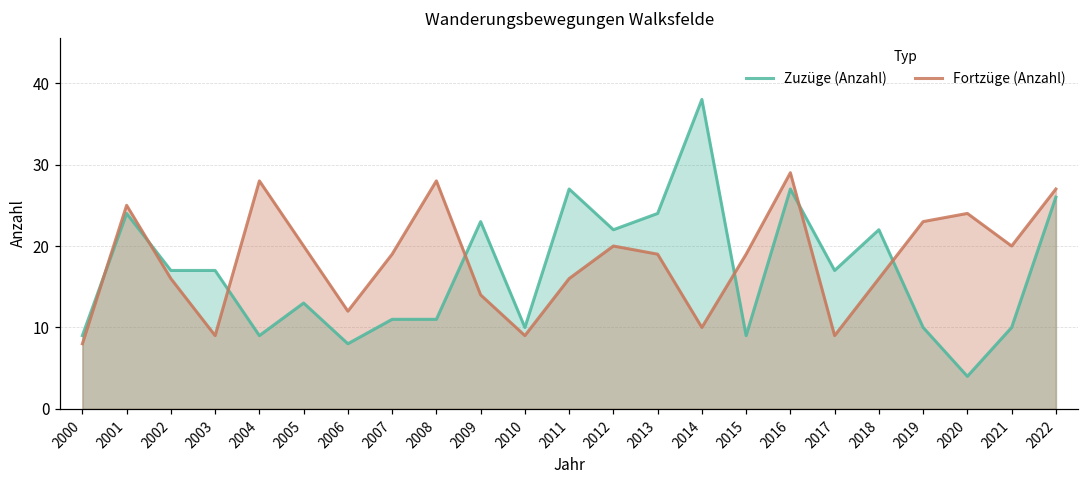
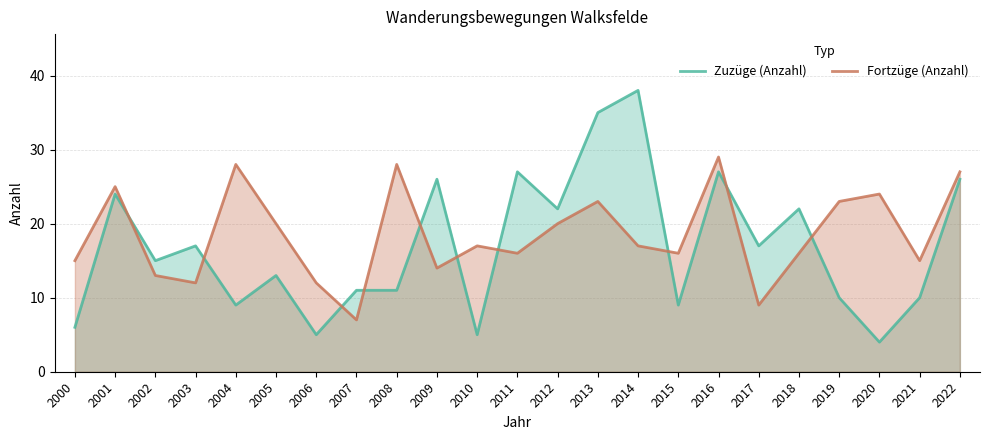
  {
    "Zuzüge (Anzahl)": {
-     "2000": 9,
+     "2000": 6,
      "2001": 24,
-     "2002": 17,
+     "2002": 15,
      "2003": 17,
      "2004": 9,
      "2005": 13,
-     "2006": 8,
+     "2006": 5,
      "2007": 11,
      "2008": 11,
-     "2009": 23,
-     "2010": 10,
+     "2009": 26,
+     "2010": 5,
      "2011": 27,
      "2012": 22,
-     "2013": 24,
+     "2013": 35,
      "2014": 38,
      "2015": 9,
      "2016": 27,
      "2017": 17,
      "2018": 22,
      "2019": 10,
      "2020": 4,
      "2021": 10,
      "2022": 26
    },
    "Fortzüge (Anzahl)": {
-     "2000": 8,
+     "2000": 15,
      "2001": 25,
-     "2002": 16,
-     "2003": 9,
+     "2002": 13,
+     "2003": 12,
      "2004": 28,
      "2005": 20,
      "2006": 12,
-     "2007": 19,
+     "2007": 7,
      "2008": 28,
      "2009": 14,
-     "2010": 9,
+     "2010": 17,
      "2011": 16,
      "2012": 20,
-     "2013": 19,
-     "2014": 10,
-     "2015": 19,
+     "2013": 23,
+     "2014": 17,
+     "2015": 16,
      "2016": 29,
      "2017": 9,
      "2018": 16,
      "2019": 23,
      "2020": 24,
-     "2021": 20,
+     "2021": 15,
      "2022": 27
    }
  }
